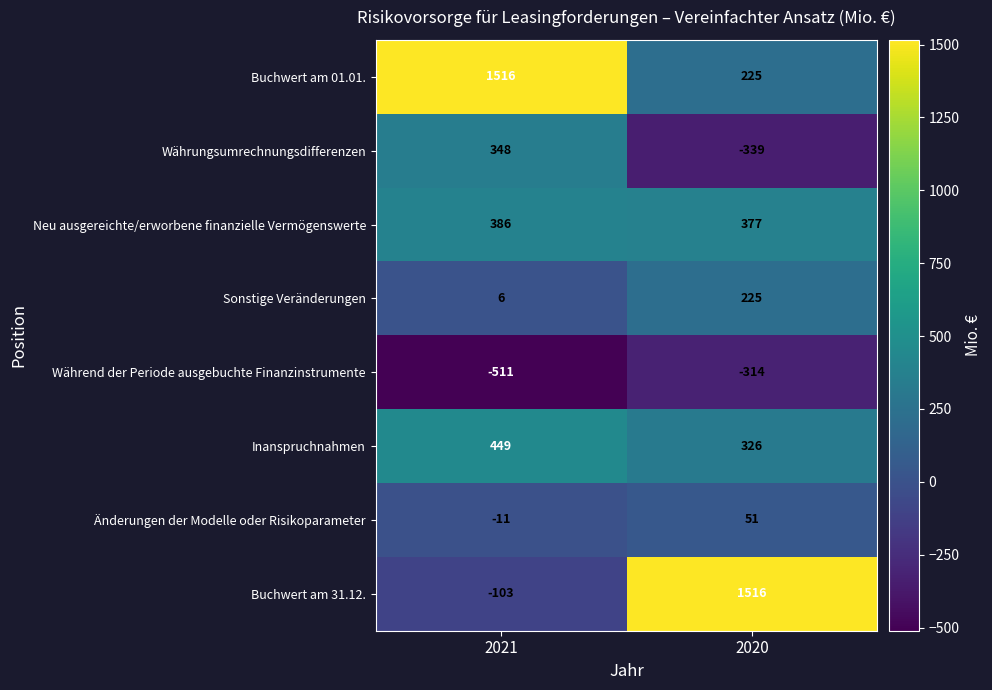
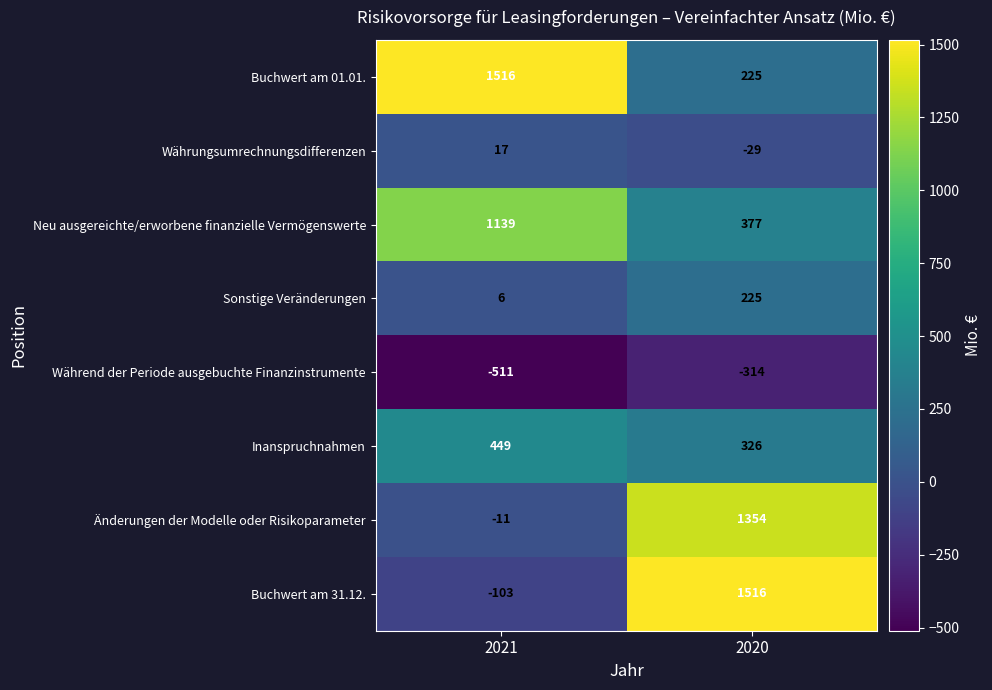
  {
    "Buchwert am 01.01.": {
      "2021": 1516,
      "2020": 225
    },
    "Währungsumrechnungsdifferenzen": {
-     "2021": 348,
-     "2020": -339
+     "2021": 17,
+     "2020": -29
    },
    "Neu ausgereichte/erworbene finanzielle Vermögenswerte": {
-     "2021": 386,
+     "2021": 1139,
      "2020": 377
    },
    "Sonstige Veränderungen": {
      "2021": 6,
      "2020": 225
    },
    "Während der Periode ausgebuchte Finanzinstrumente": {
      "2021": -511,
      "2020": -314
    },
    "Inanspruchnahmen": {
      "2021": 449,
      "2020": 326
    },
    "Änderungen der Modelle oder Risikoparameter": {
      "2021": -11,
-     "2020": 51
+     "2020": 1354
    },
    "Buchwert am 31.12.": {
      "2021": -103,
      "2020": 1516
    }
  }
